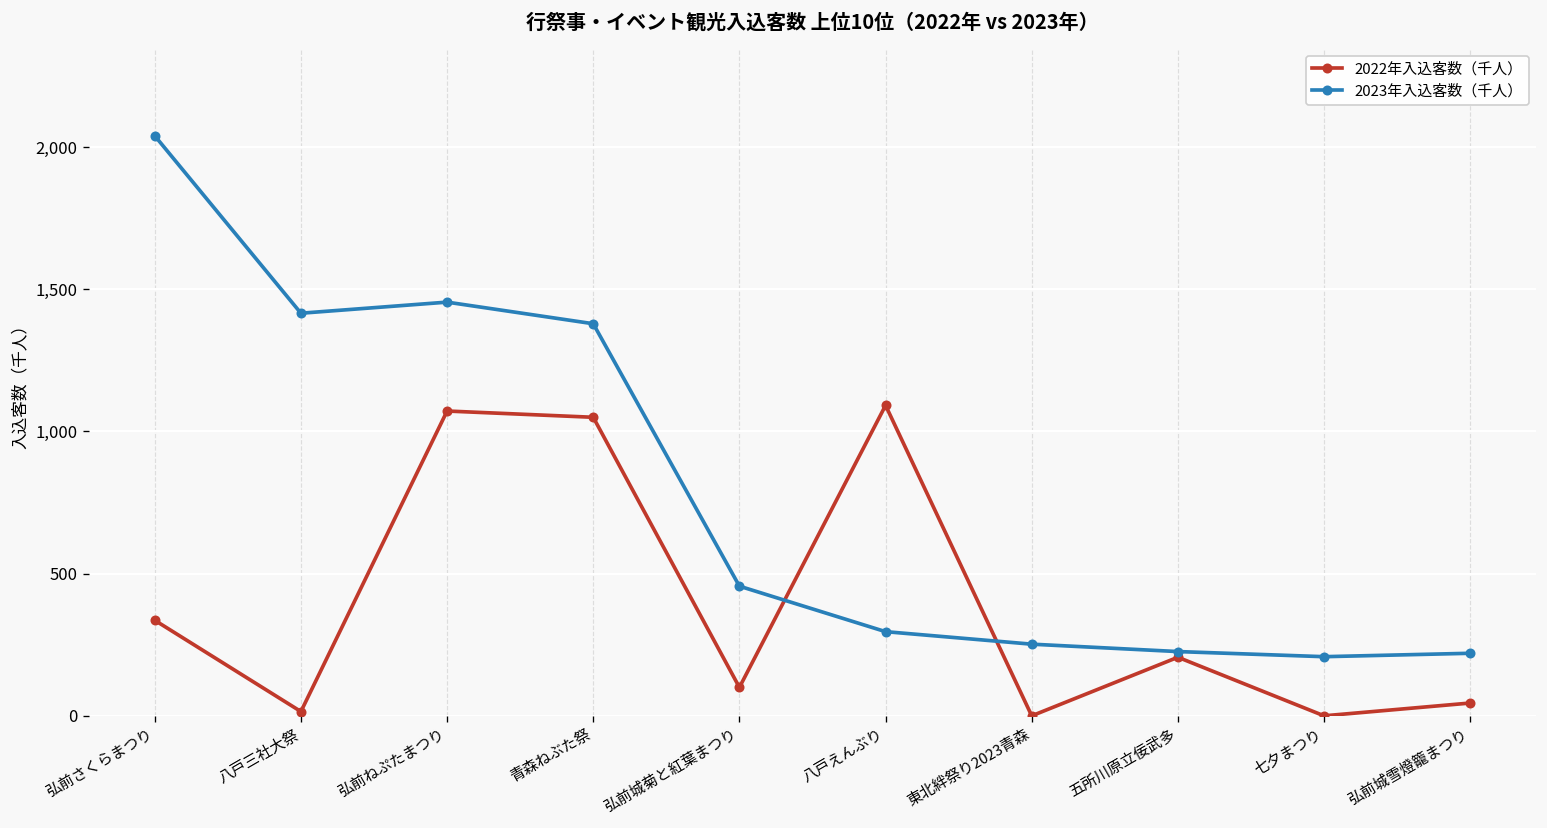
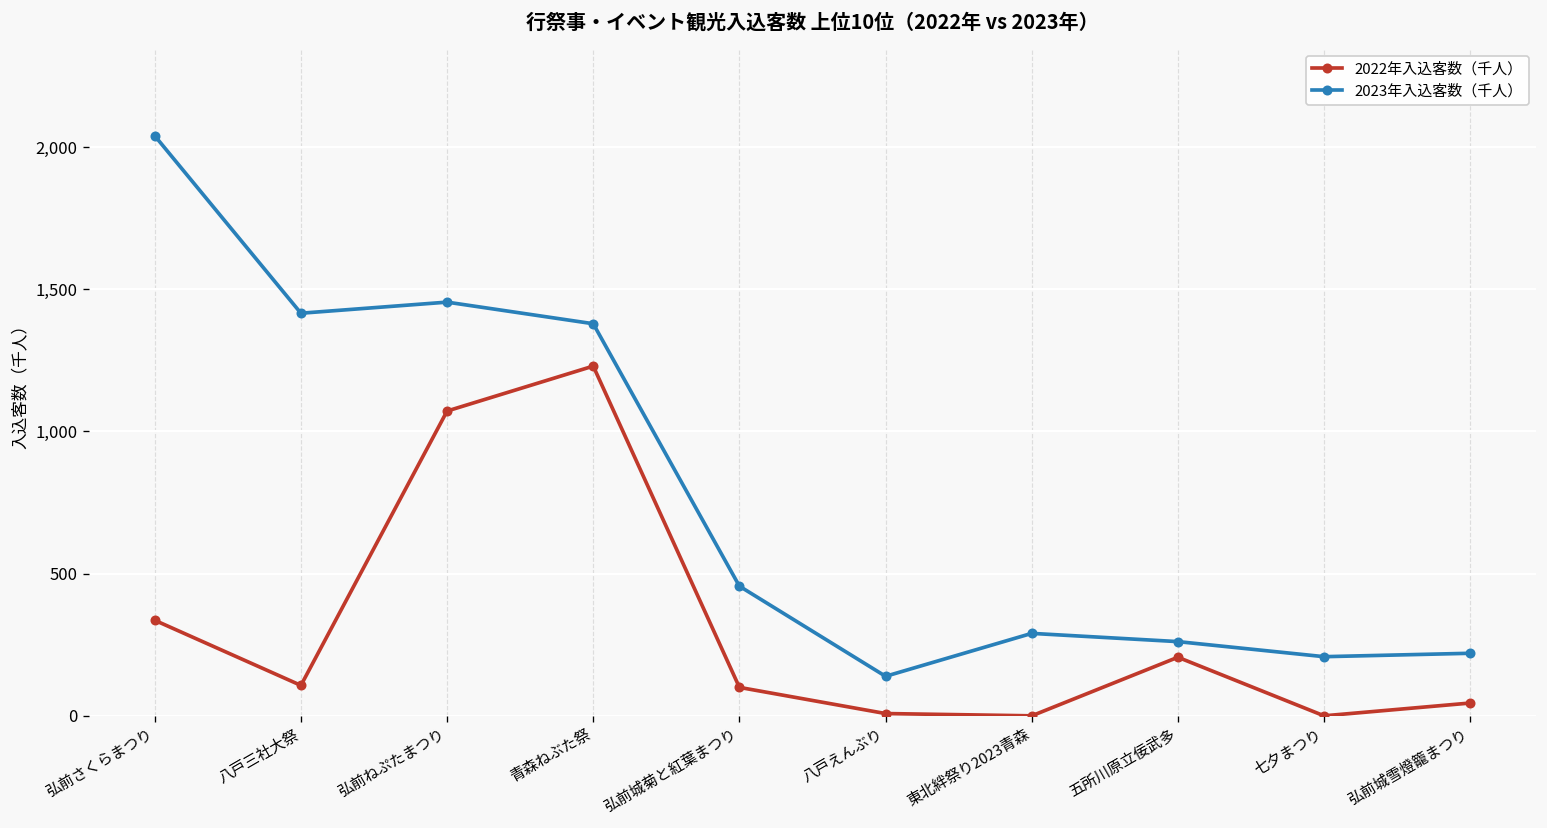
  {
    "2022年入込客数（千人）": {
      "弘前さくらまつり": "340",
-     "八戸三社大祭": "20",
+     "八戸三社大祭": "110",
      "弘前ねぷたまつり": "1,070",
-     "青森ねぶた祭": "1,050",
+     "青森ねぶた祭": "1,230",
      "弘前城菊と紅葉まつり": "100",
-     "八戸えんぶり": "1,090",
+     "八戸えんぶり": "10",
      "東北絆祭り2023青森": "0",
      "五所川原立佞武多": "210",
      "七夕まつり": "0",
      "弘前城雪燈籠まつり": "50"
    },
    "2023年入込客数（千人）": {
      "弘前さくらまつり": "2,040",
      "八戸三社大祭": "1,420",
      "弘前ねぷたまつり": "1,460",
      "青森ねぶた祭": "1,380",
      "弘前城菊と紅葉まつり": "460",
-     "八戸えんぶり": "300",
-     "東北絆祭り2023青森": "250",
-     "五所川原立佞武多": "230",
+     "八戸えんぶり": "140",
+     "東北絆祭り2023青森": "290",
+     "五所川原立佞武多": "260",
      "七夕まつり": "210",
      "弘前城雪燈籠まつり": "220"
    }
  }
